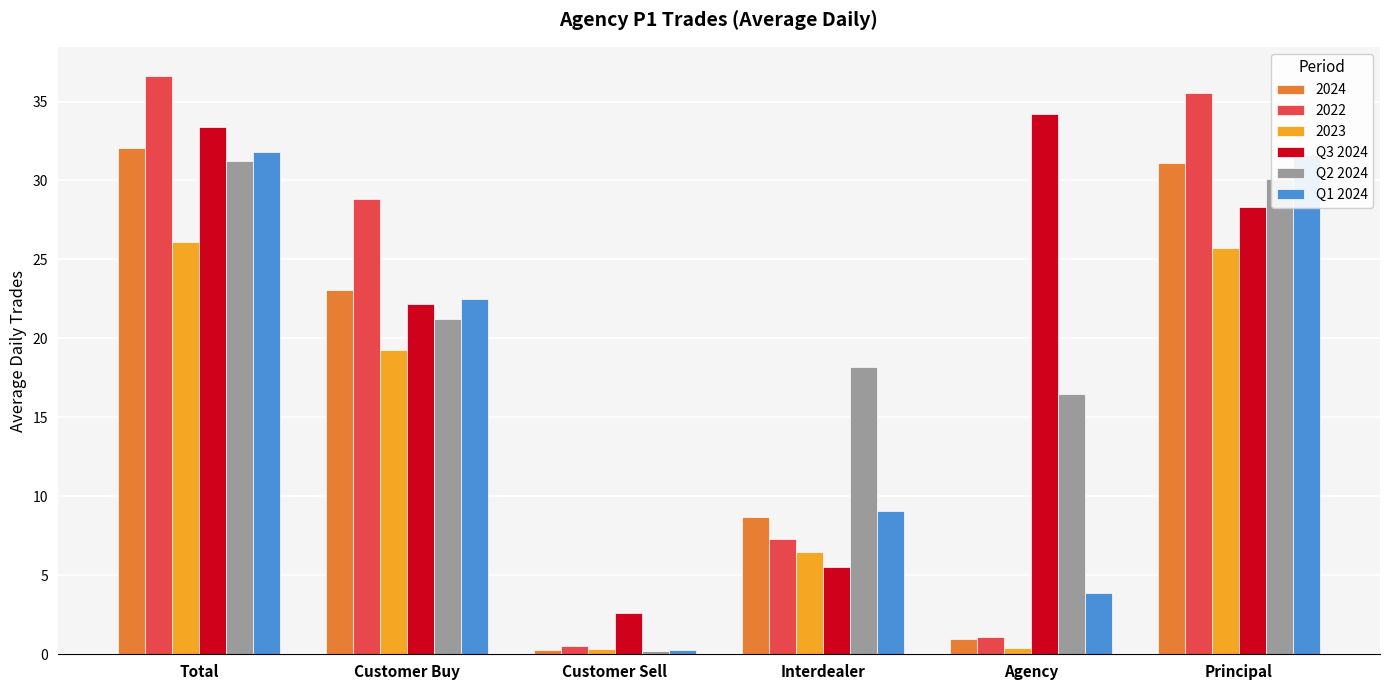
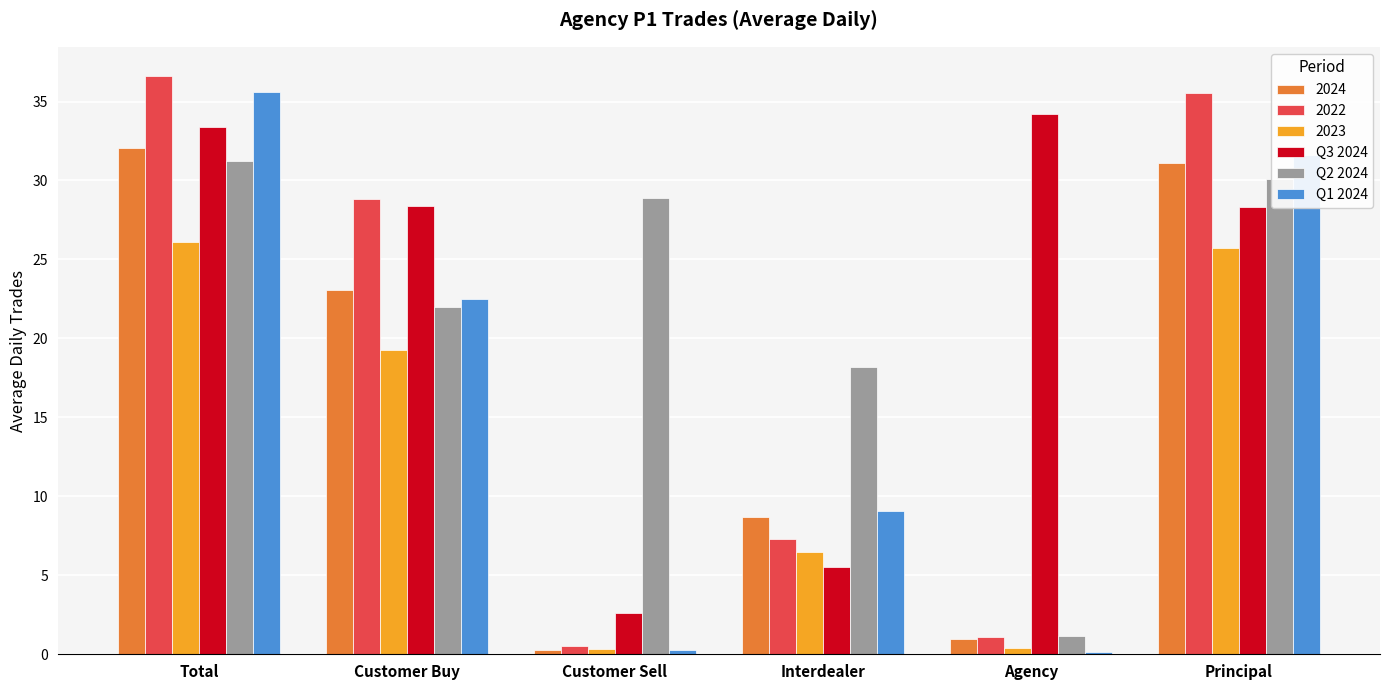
  {
    "Q3 2024": {
      "Total": 33.4,
-     "Customer Buy": 22.2,
+     "Customer Buy": 28.4,
      "Customer Sell": 2.6,
      "Interdealer": 5.5,
      "Agency": 34.2,
      "Principal": 28.3
    },
    "Q2 2024": {
      "Total": 31.2,
-     "Customer Buy": 21.3,
-     "Customer Sell": 0.2,
+     "Customer Buy": 22.0,
+     "Customer Sell": 28.9,
      "Interdealer": 18.2,
-     "Agency": 16.5
+     "Agency": 1.1
    },
    "Q1 2024": {
-     "Total": 31.8,
+     "Total": 35.6,
      "Customer Buy": 22.5,
      "Customer Sell": 0.3,
      "Interdealer": 9.1,
-     "Agency": 3.9
+     "Agency": 0.2
    }
  }
